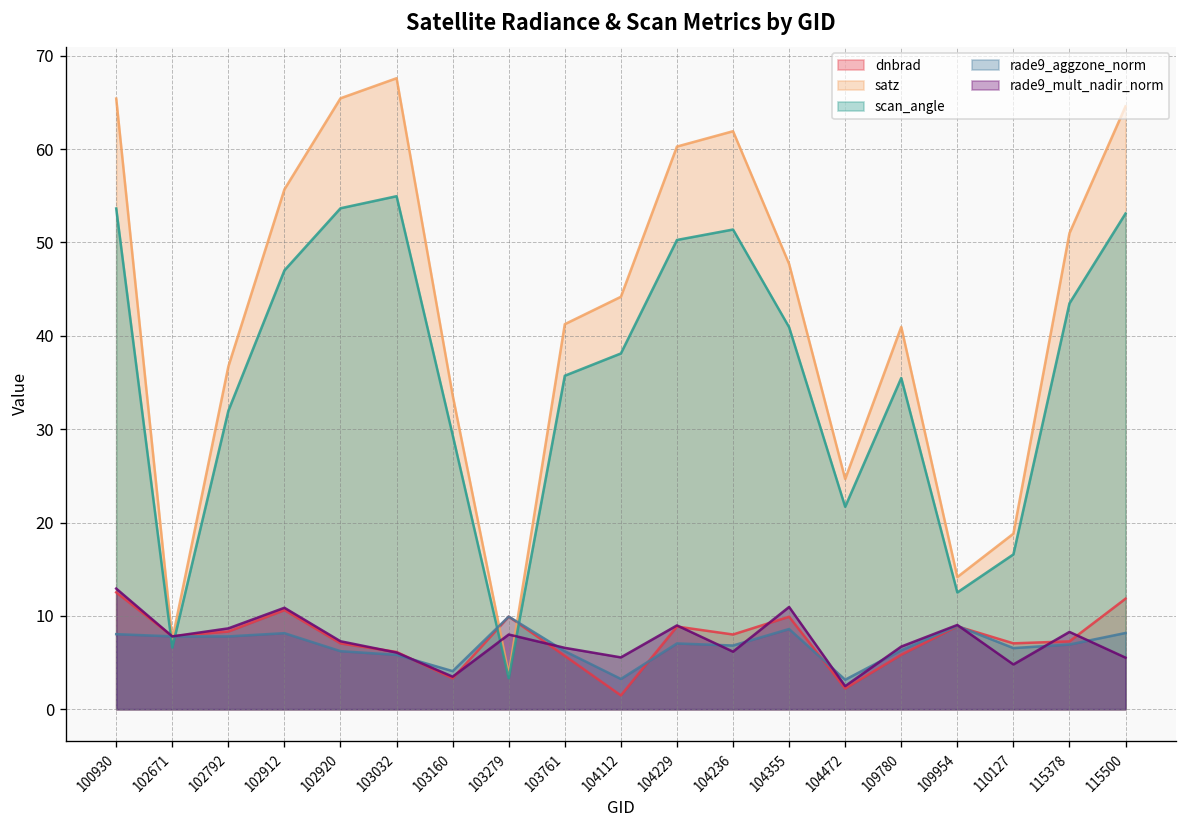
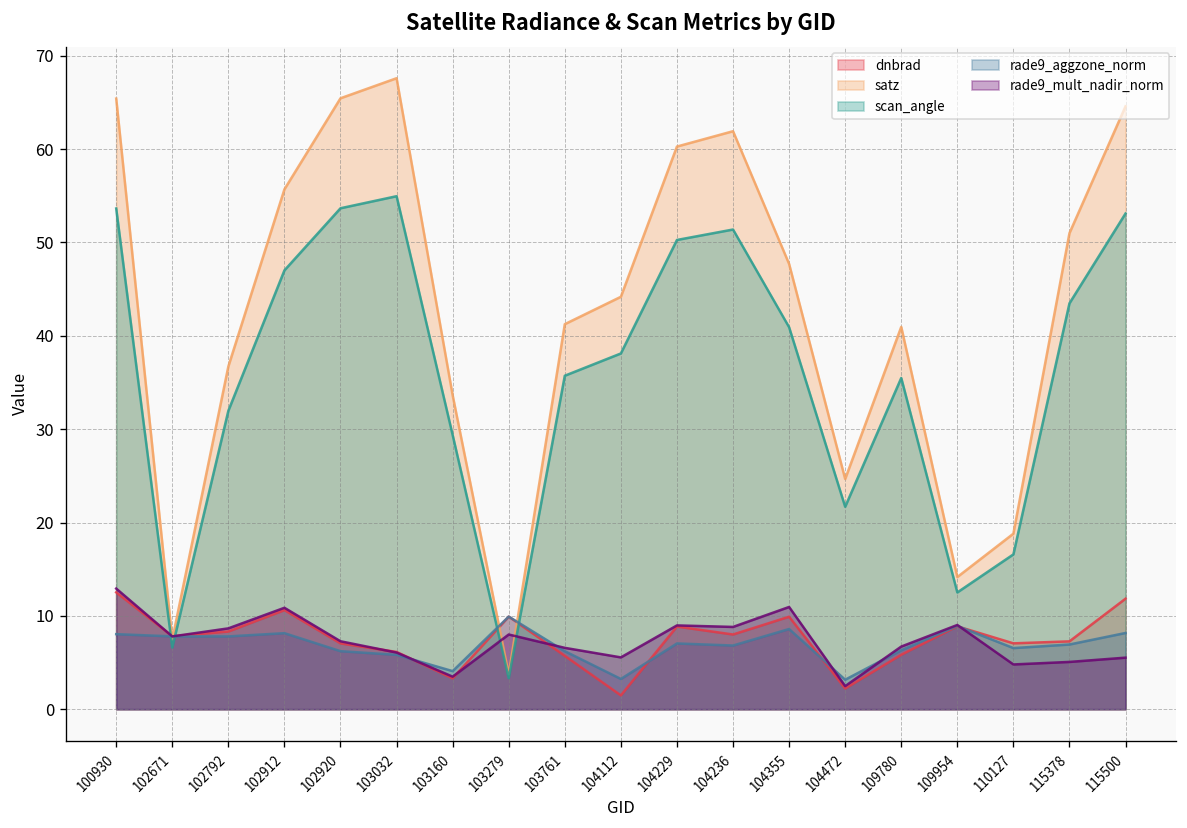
  {
    "rade9_mult_nadir_norm": {
      "100930": 13,
      "102792": 9,
      "103279": 8,
      "103761": 7,
      "104112": 6,
-     "104236": 6,
+     "104236": 9,
      "104355": 11,
      "109780": 7,
      "110127": 5,
-     "115378": 8,
+     "115378": 5,
      "115500": 6
    }
  }
